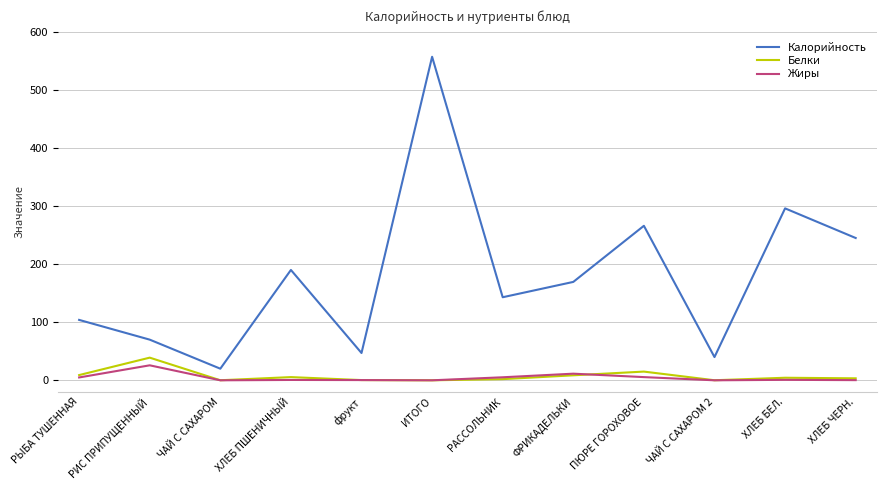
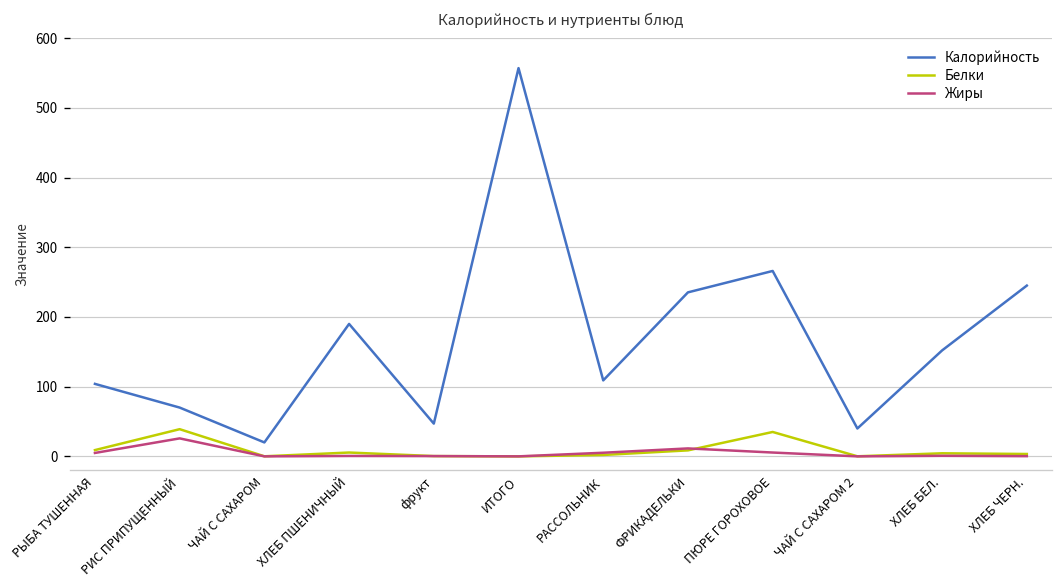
  {
    "Калорийность": {
      "РЫБА ТУШЕННАЯ": 100,
      "РИС ПРИПУЩЕННЫЙ": 70,
      "ЧАЙ С САХАРОМ": 20,
      "ХЛЕБ ПШЕНИЧНЫЙ": 190,
      "фрукт": 50,
      "ИТОГО": 560,
-     "РАССОЛЬНИК": 140,
-     "ФРИКАДЕЛЬКИ": 170,
+     "РАССОЛЬНИК": 110,
+     "ФРИКАДЕЛЬКИ": 240,
      "ПЮРЕ ГОРОХОВОЕ": 270,
      "ЧАЙ С САХАРОМ 2": 40,
-     "ХЛЕБ БЕЛ.": 300,
+     "ХЛЕБ БЕЛ.": 150,
      "ХЛЕБ ЧЕРН.": 250
    },
    "Белки": {
      "РИС ПРИПУЩЕННЫЙ": 40,
      "ХЛЕБ ПШЕНИЧНЫЙ": 10,
-     "ПЮРЕ ГОРОХОВОЕ": 20
+     "ПЮРЕ ГОРОХОВОЕ": 40
    },
    "Жиры": {
      "РИС ПРИПУЩЕННЫЙ": 30,
      "ХЛЕБ ПШЕНИЧНЫЙ": 0,
      "ПЮРЕ ГОРОХОВОЕ": 10
    }
  }
